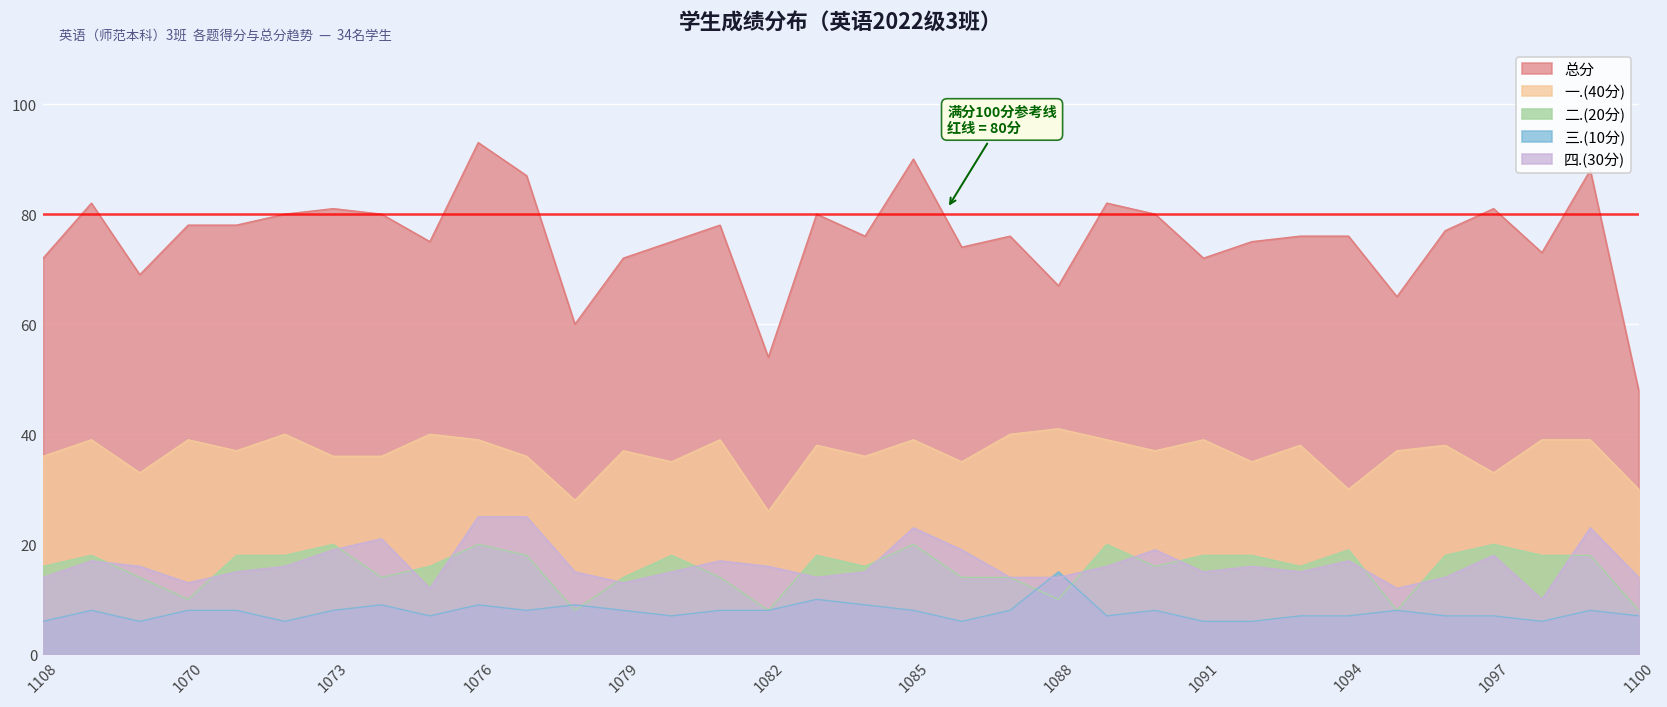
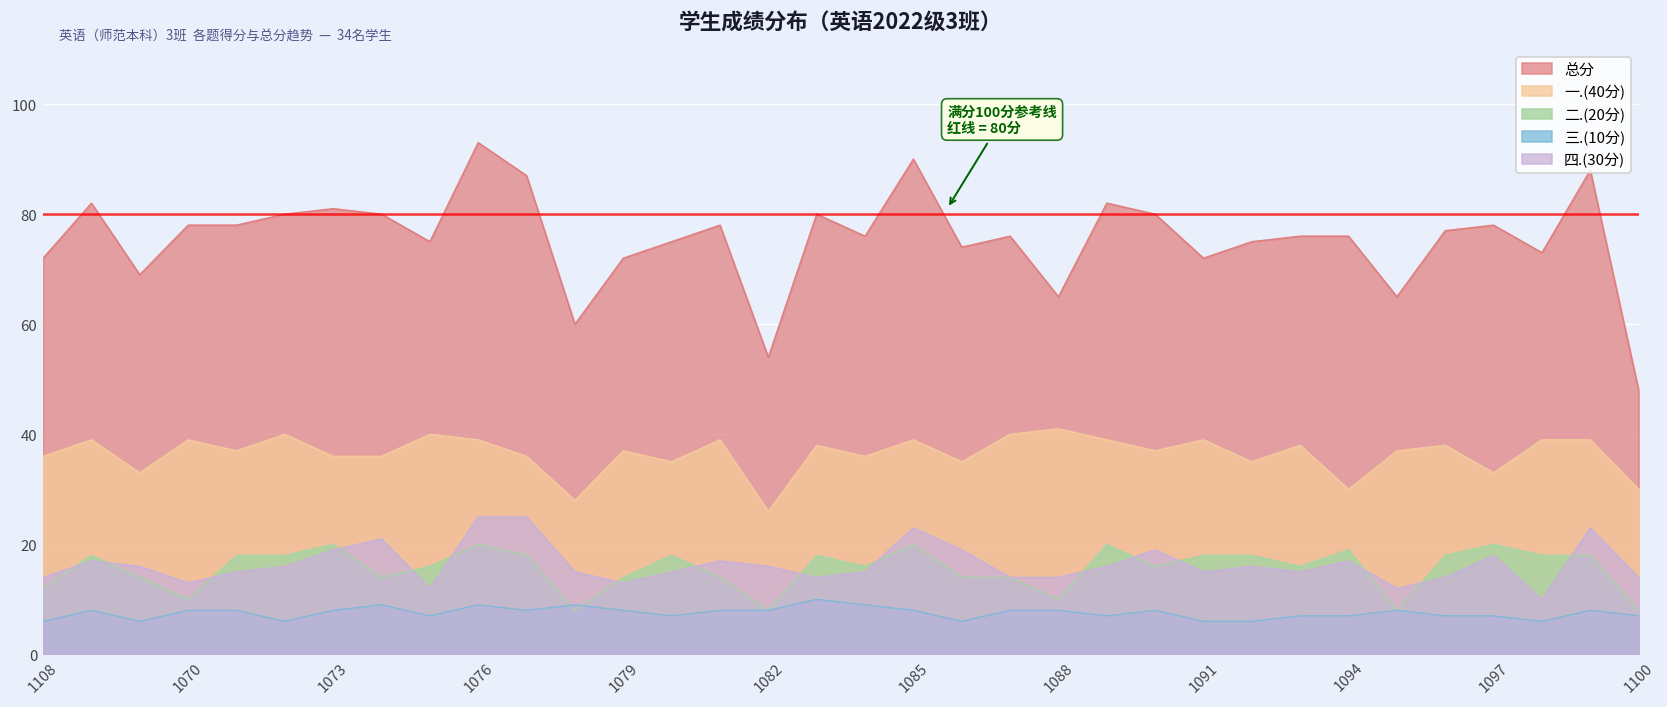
  {
    "总分": {
      "1108": 72,
      "1070": 78,
      "1073": 81,
      "1076": 93,
      "1079": 72,
      "1082": 54,
      "1085": 90,
-     "1088": 67,
+     "1088": 65,
      "1091": 72,
      "1094": 76,
-     "1097": 81,
+     "1097": 78,
      "1100": 48
    },
    "一.(40分)": {
      "1108": 36,
      "1070": 39,
      "1073": 36,
      "1076": 39,
      "1079": 37,
      "1082": 26,
      "1085": 39,
      "1088": 41,
      "1091": 39,
      "1094": 30,
      "1097": 33,
      "1100": 30
    },
    "二.(20分)": {
-     "1108": 16,
+     "1108": 12,
      "1070": 10,
      "1073": 20,
      "1076": 20,
      "1079": 14,
      "1085": 20,
      "1088": 10,
      "1091": 18,
      "1094": 19,
      "1097": 20,
      "1100": 8
    },
    "三.(10分)": {
      "1108": 6,
      "1070": 8,
      "1073": 8,
      "1076": 9,
      "1079": 8,
      "1085": 8,
-     "1088": 15,
+     "1088": 8,
      "1091": 6,
      "1094": 7,
      "1097": 7,
      "1100": 7
    },
    "四.(30分)": {
      "1108": 14,
      "1070": 13,
      "1073": 19,
      "1076": 25,
      "1079": 13,
      "1082": 16,
      "1085": 23,
      "1088": 14,
      "1091": 15,
      "1094": 17,
      "1097": 18,
      "1100": 14
    }
  }
